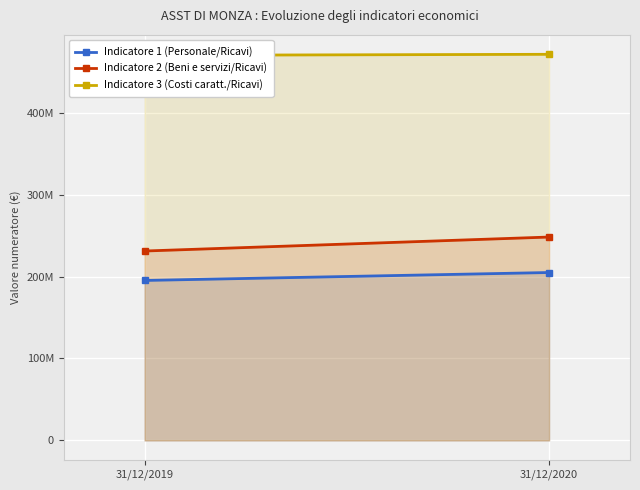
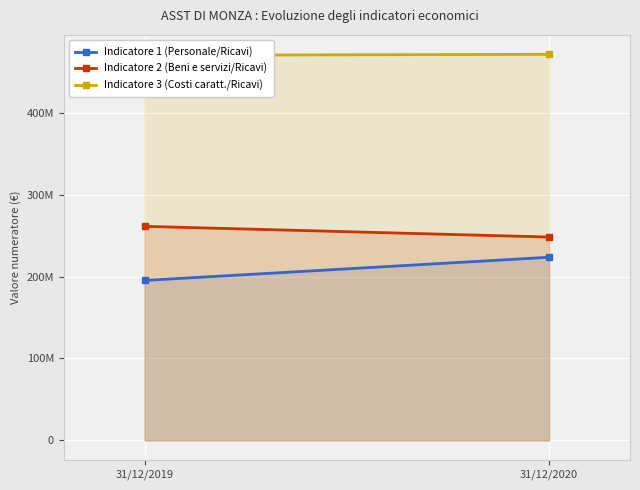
  {
    "Indicatore 1 (Personale/Ricavi)": {
      "31/12/2019": 200000000,
-     "31/12/2020": 200000000
+     "31/12/2020": 220000000
    },
    "Indicatore 2 (Beni e servizi/Ricavi)": {
-     "31/12/2019": 230000000,
+     "31/12/2019": 260000000,
      "31/12/2020": 250000000
    },
    "Indicatore 3 (Costi caratt./Ricavi)": {
      "31/12/2020": 470000000
    }
  }
